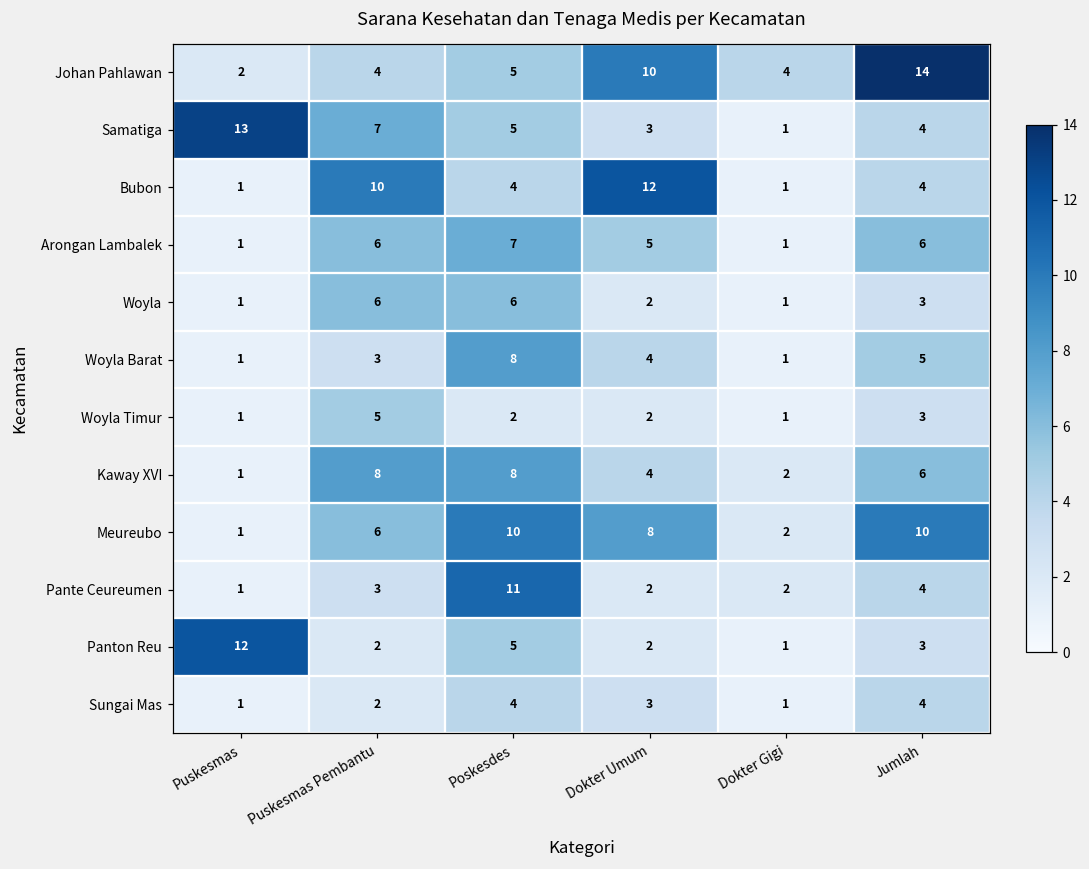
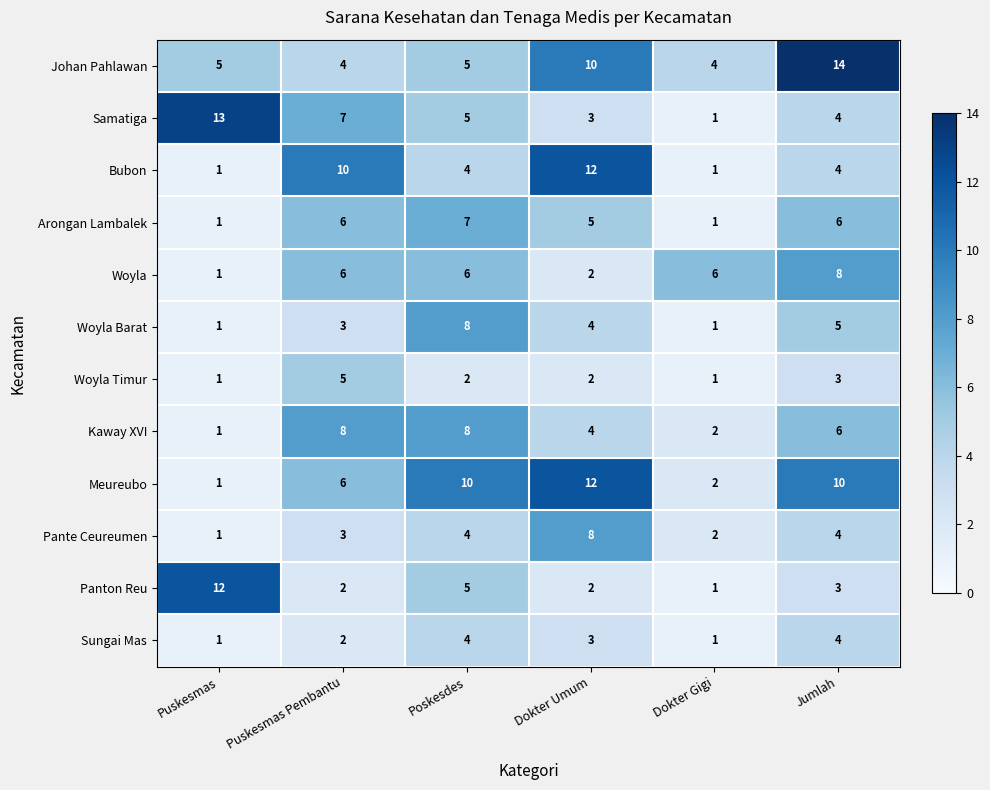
  {
    "Johan Pahlawan": {
-     "Puskesmas": 2,
+     "Puskesmas": 5,
      "Puskesmas Pembantu": 4,
      "Poskesdes": 5,
      "Dokter Umum": 10,
      "Dokter Gigi": 4,
      "Jumlah": 14
    },
    "Samatiga": {
      "Puskesmas": 13,
      "Puskesmas Pembantu": 7,
      "Poskesdes": 5,
      "Dokter Umum": 3,
      "Dokter Gigi": 1,
      "Jumlah": 4
    },
    "Bubon": {
      "Puskesmas": 1,
      "Puskesmas Pembantu": 10,
      "Poskesdes": 4,
      "Dokter Umum": 12,
      "Dokter Gigi": 1,
      "Jumlah": 4
    },
    "Arongan Lambalek": {
      "Puskesmas": 1,
      "Puskesmas Pembantu": 6,
      "Poskesdes": 7,
      "Dokter Umum": 5,
      "Dokter Gigi": 1,
      "Jumlah": 6
    },
    "Woyla": {
      "Puskesmas": 1,
      "Puskesmas Pembantu": 6,
      "Poskesdes": 6,
      "Dokter Umum": 2,
-     "Dokter Gigi": 1,
-     "Jumlah": 3
+     "Dokter Gigi": 6,
+     "Jumlah": 8
    },
    "Woyla Barat": {
      "Puskesmas": 1,
      "Puskesmas Pembantu": 3,
      "Poskesdes": 8,
      "Dokter Umum": 4,
      "Dokter Gigi": 1,
      "Jumlah": 5
    },
    "Woyla Timur": {
      "Puskesmas": 1,
      "Puskesmas Pembantu": 5,
      "Poskesdes": 2,
      "Dokter Umum": 2,
      "Dokter Gigi": 1,
      "Jumlah": 3
    },
    "Kaway XVI": {
      "Puskesmas": 1,
      "Puskesmas Pembantu": 8,
      "Poskesdes": 8,
      "Dokter Umum": 4,
      "Dokter Gigi": 2,
      "Jumlah": 6
    },
    "Meureubo": {
      "Puskesmas": 1,
      "Puskesmas Pembantu": 6,
      "Poskesdes": 10,
-     "Dokter Umum": 8,
+     "Dokter Umum": 12,
      "Dokter Gigi": 2,
      "Jumlah": 10
    },
    "Pante Ceureumen": {
      "Puskesmas": 1,
      "Puskesmas Pembantu": 3,
-     "Poskesdes": 11,
-     "Dokter Umum": 2,
+     "Poskesdes": 4,
+     "Dokter Umum": 8,
      "Dokter Gigi": 2,
      "Jumlah": 4
    },
    "Panton Reu": {
      "Puskesmas": 12,
      "Puskesmas Pembantu": 2,
      "Poskesdes": 5,
      "Dokter Umum": 2,
      "Dokter Gigi": 1,
      "Jumlah": 3
    },
    "Sungai Mas": {
      "Puskesmas": 1,
      "Puskesmas Pembantu": 2,
      "Poskesdes": 4,
      "Dokter Umum": 3,
      "Dokter Gigi": 1,
      "Jumlah": 4
    }
  }
